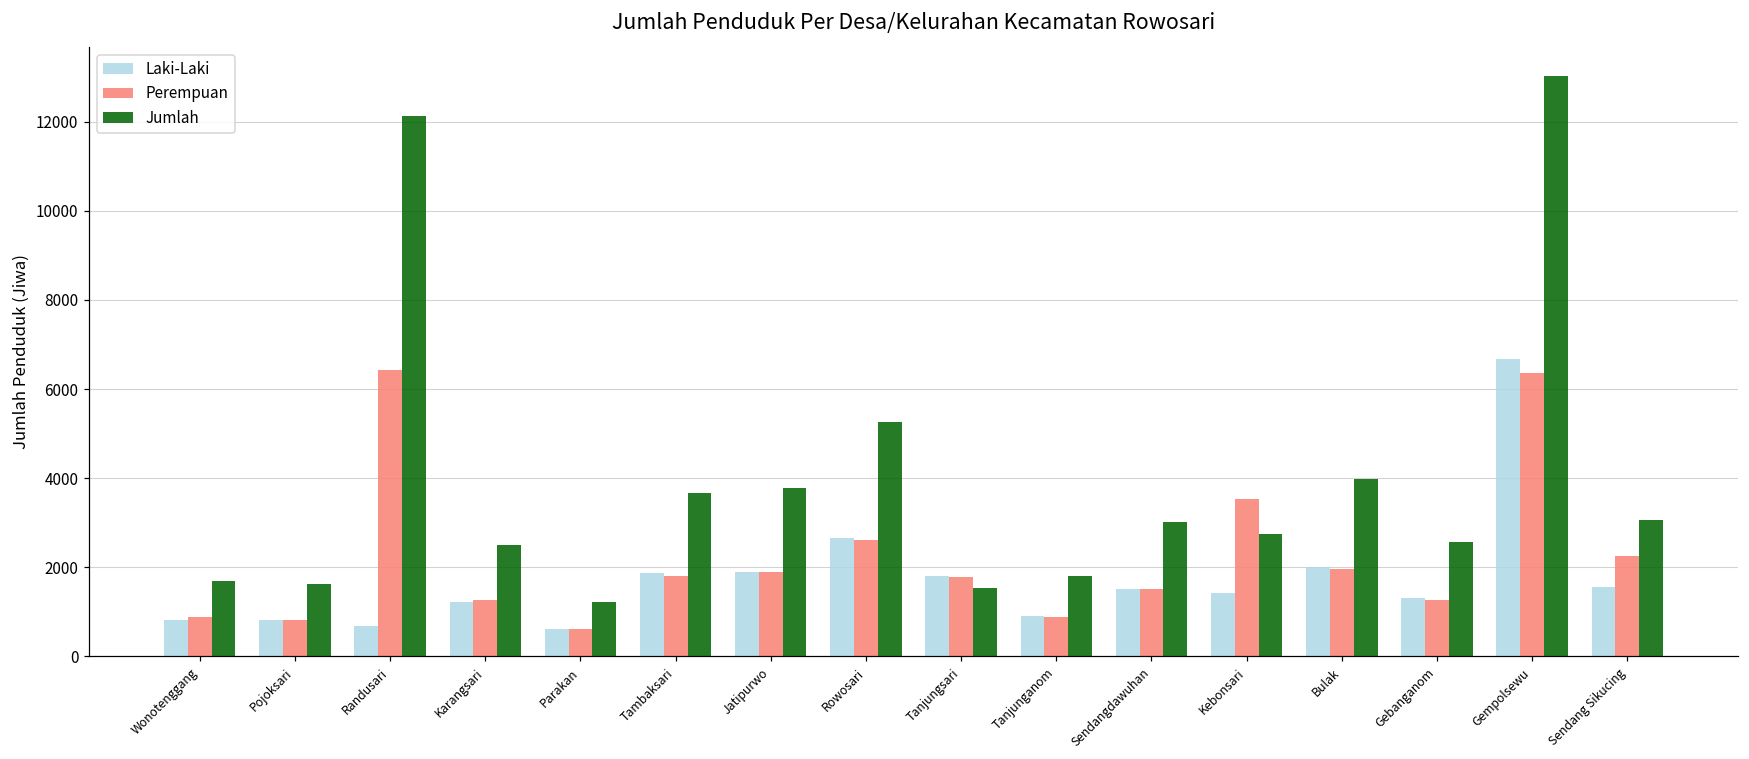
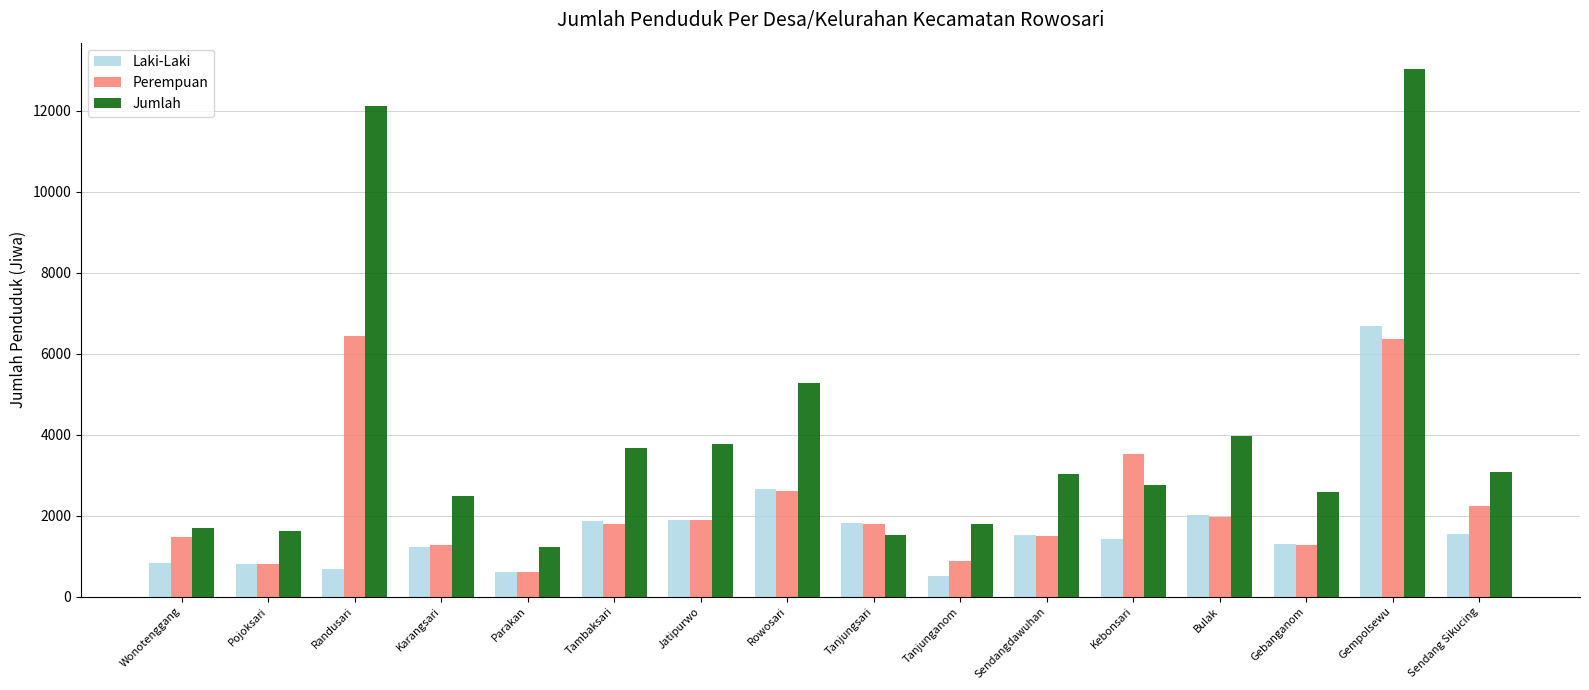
  {
    "Laki-Laki": {
      "Wonotenggang": 800,
      "Pojoksari": 800,
      "Randusari": 700,
      "Karangsari": 1200,
      "Parakan": 600,
      "Tambaksari": 1900,
      "Jatipurwo": 1900,
      "Rowosari": 2600,
      "Tanjungsari": 1800,
-     "Tanjunganom": 900,
+     "Tanjunganom": 500,
      "Sendangdawuhan": 1500,
      "Kebonsari": 1400,
      "Bulak": 2000,
      "Gebanganom": 1300,
      "Gempolsewu": 6700,
      "Sendang Sikucing": 1500
    },
    "Perempuan": {
-     "Wonotenggang": 900,
+     "Wonotenggang": 1500,
      "Pojoksari": 800,
      "Randusari": 6400,
      "Karangsari": 1300,
      "Parakan": 600,
      "Tambaksari": 1800,
      "Jatipurwo": 1900,
      "Rowosari": 2600,
      "Tanjungsari": 1800,
      "Tanjunganom": 900,
      "Sendangdawuhan": 1500,
      "Kebonsari": 3500,
      "Bulak": 2000,
      "Gebanganom": 1300,
      "Gempolsewu": 6400,
      "Sendang Sikucing": 2200
    },
    "Jumlah": {
      "Wonotenggang": 1700,
      "Pojoksari": 1600,
      "Randusari": 12100,
      "Karangsari": 2500,
      "Parakan": 1200,
      "Tambaksari": 3700,
      "Jatipurwo": 3800,
      "Rowosari": 5300,
      "Tanjungsari": 1500,
      "Tanjunganom": 1800,
      "Sendangdawuhan": 3000,
      "Kebonsari": 2800,
      "Bulak": 4000,
      "Gebanganom": 2600,
      "Gempolsewu": 13000,
      "Sendang Sikucing": 3100
    }
  }
